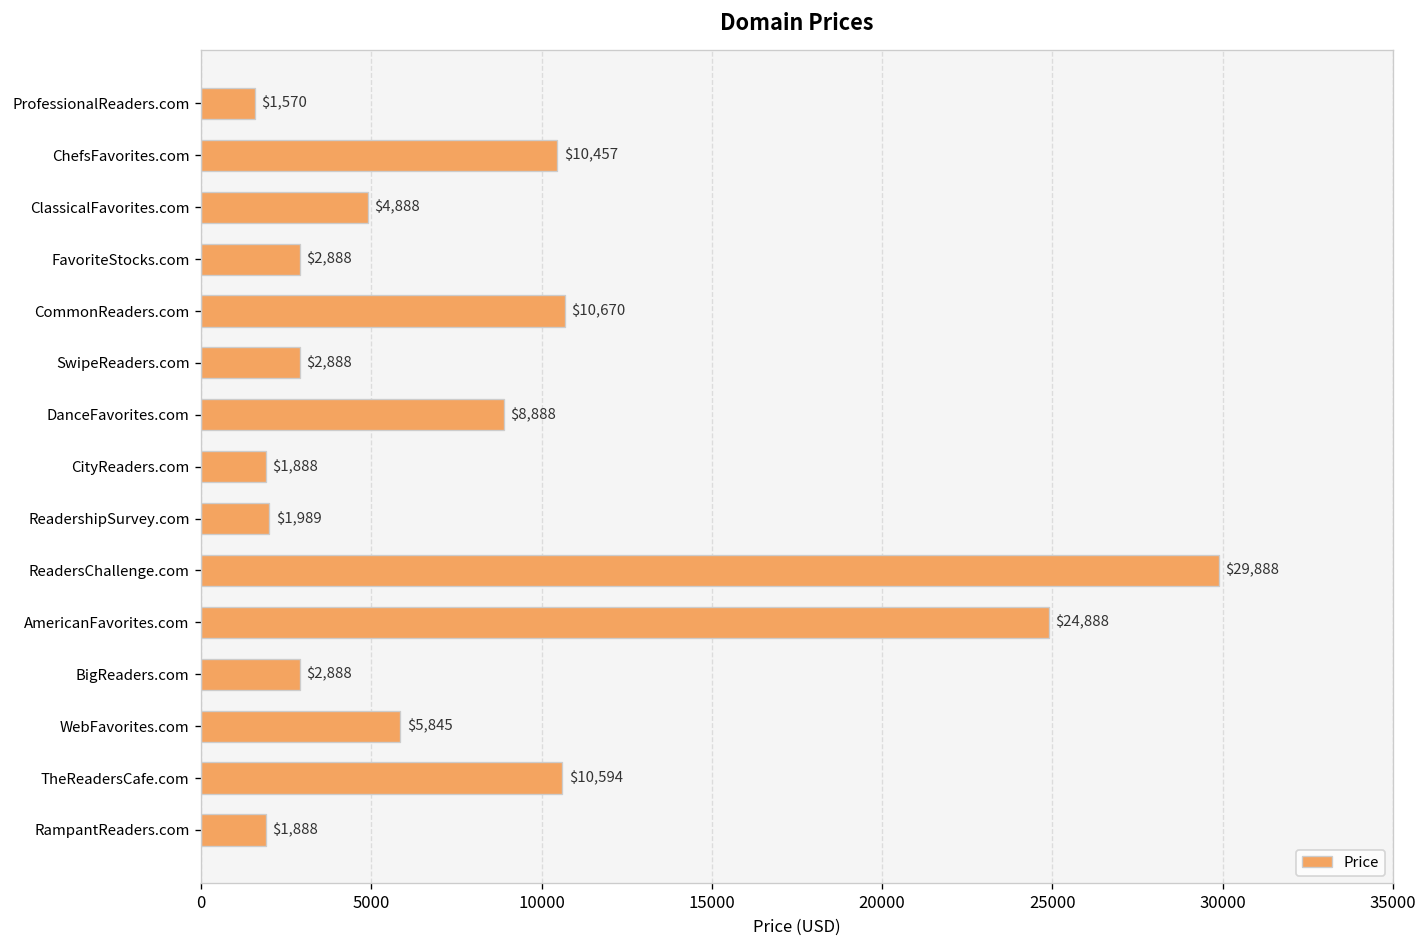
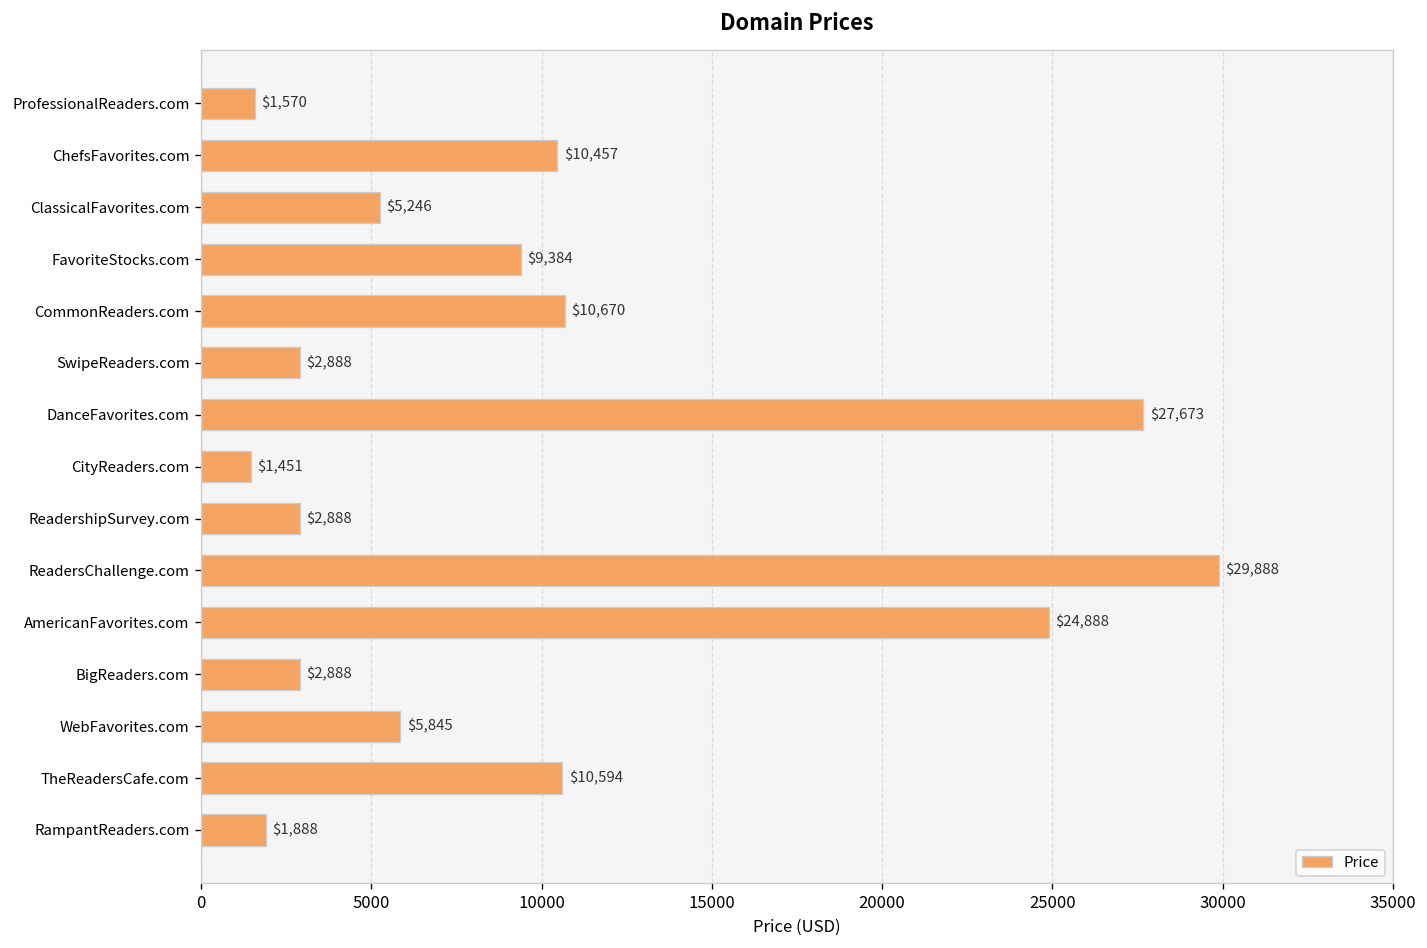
  {
    "ProfessionalReaders.com": "$1,570",
    "ChefsFavorites.com": "$10,457",
-   "ClassicalFavorites.com": "$4,888",
-   "FavoriteStocks.com": "$2,888",
+   "ClassicalFavorites.com": "$5,246",
+   "FavoriteStocks.com": "$9,384",
    "CommonReaders.com": "$10,670",
    "SwipeReaders.com": "$2,888",
-   "DanceFavorites.com": "$8,888",
-   "CityReaders.com": "$1,888",
-   "ReadershipSurvey.com": "$1,989",
+   "DanceFavorites.com": "$27,673",
+   "CityReaders.com": "$1,451",
+   "ReadershipSurvey.com": "$2,888",
    "ReadersChallenge.com": "$29,888",
    "AmericanFavorites.com": "$24,888",
    "BigReaders.com": "$2,888",
    "WebFavorites.com": "$5,845",
    "TheReadersCafe.com": "$10,594",
    "RampantReaders.com": "$1,888"
  }
